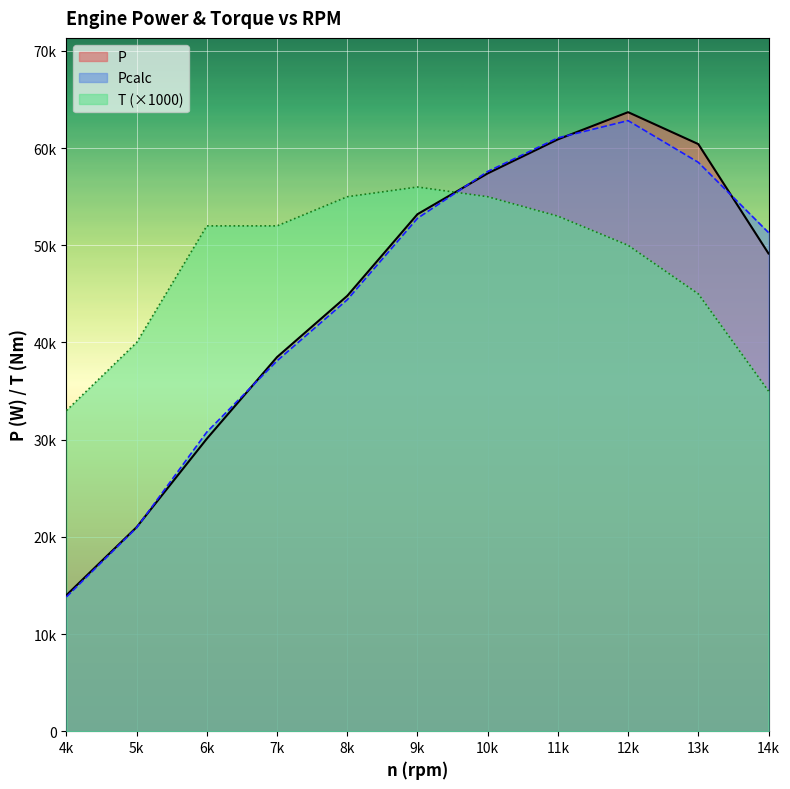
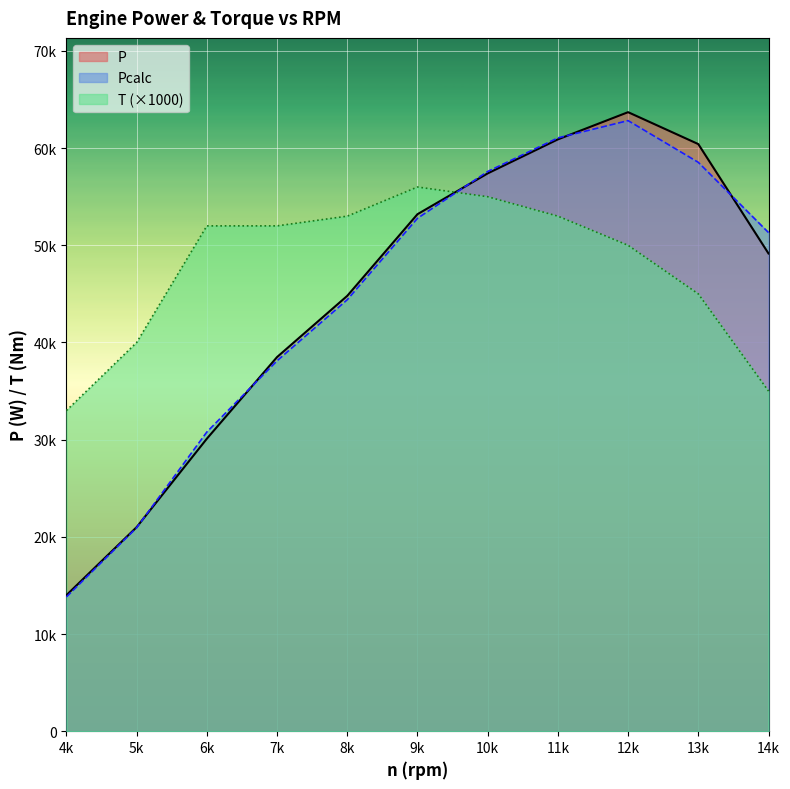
  {
    "P": {
      "6k": 30000,
      "7k": 39000,
      "8k": 45000,
      "9k": 53000,
      "12k": 64000,
      "13k": 60000,
      "14k": 49000
    },
    "Pcalc": {
      "6k": 31000,
      "7k": 38000,
      "8k": 44000,
      "9k": 53000,
      "12k": 63000,
      "13k": 59000,
      "14k": 51000
    },
    "T (×1000)": {
      "4k": 33000,
      "5k": 40000,
      "6k": 52000,
      "7k": 52000,
-     "8k": 55000,
+     "8k": 53000,
      "9k": 56000,
      "10k": 55000,
      "11k": 53000,
      "12k": 50000,
      "13k": 45000,
      "14k": 35000
    }
  }
